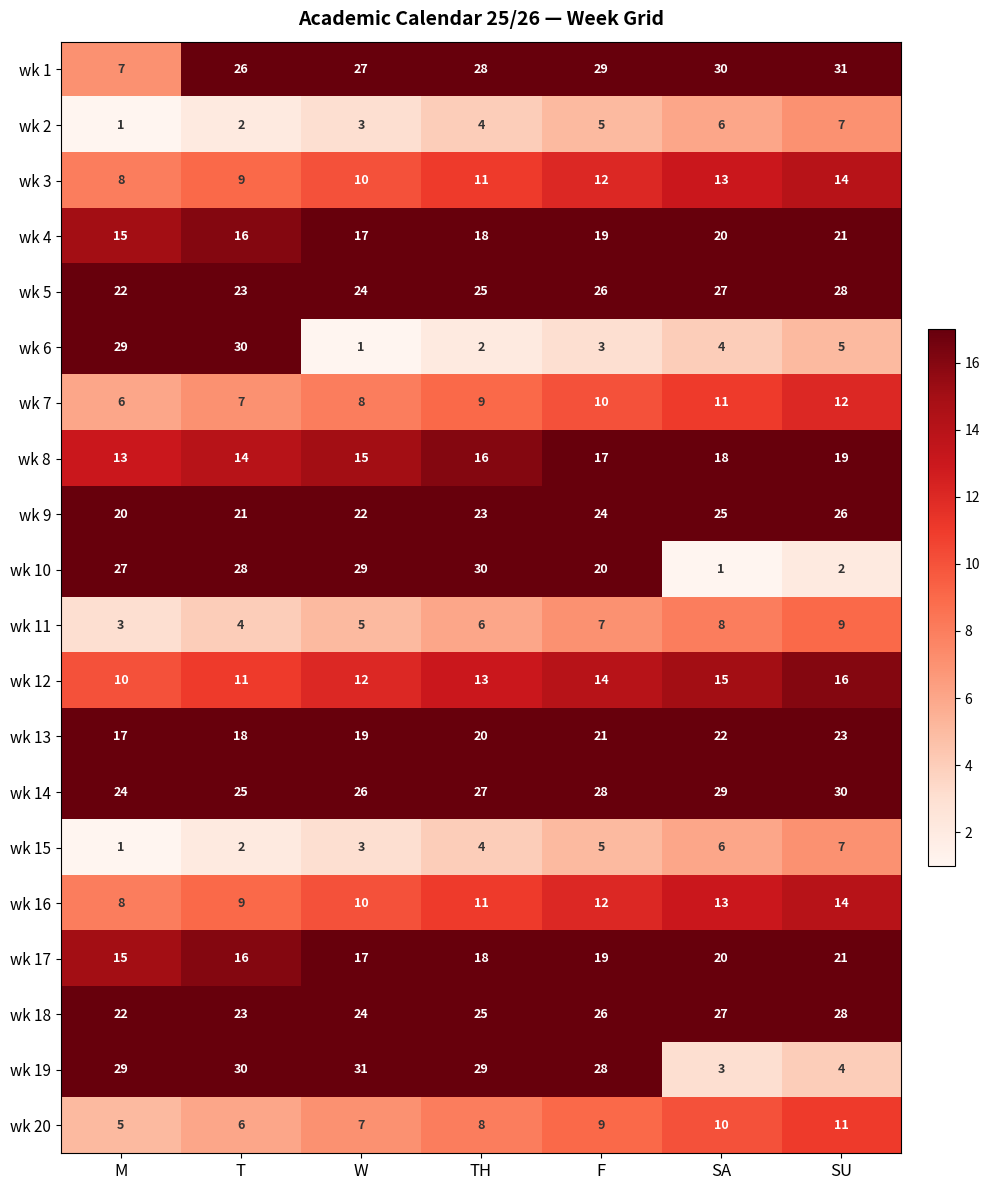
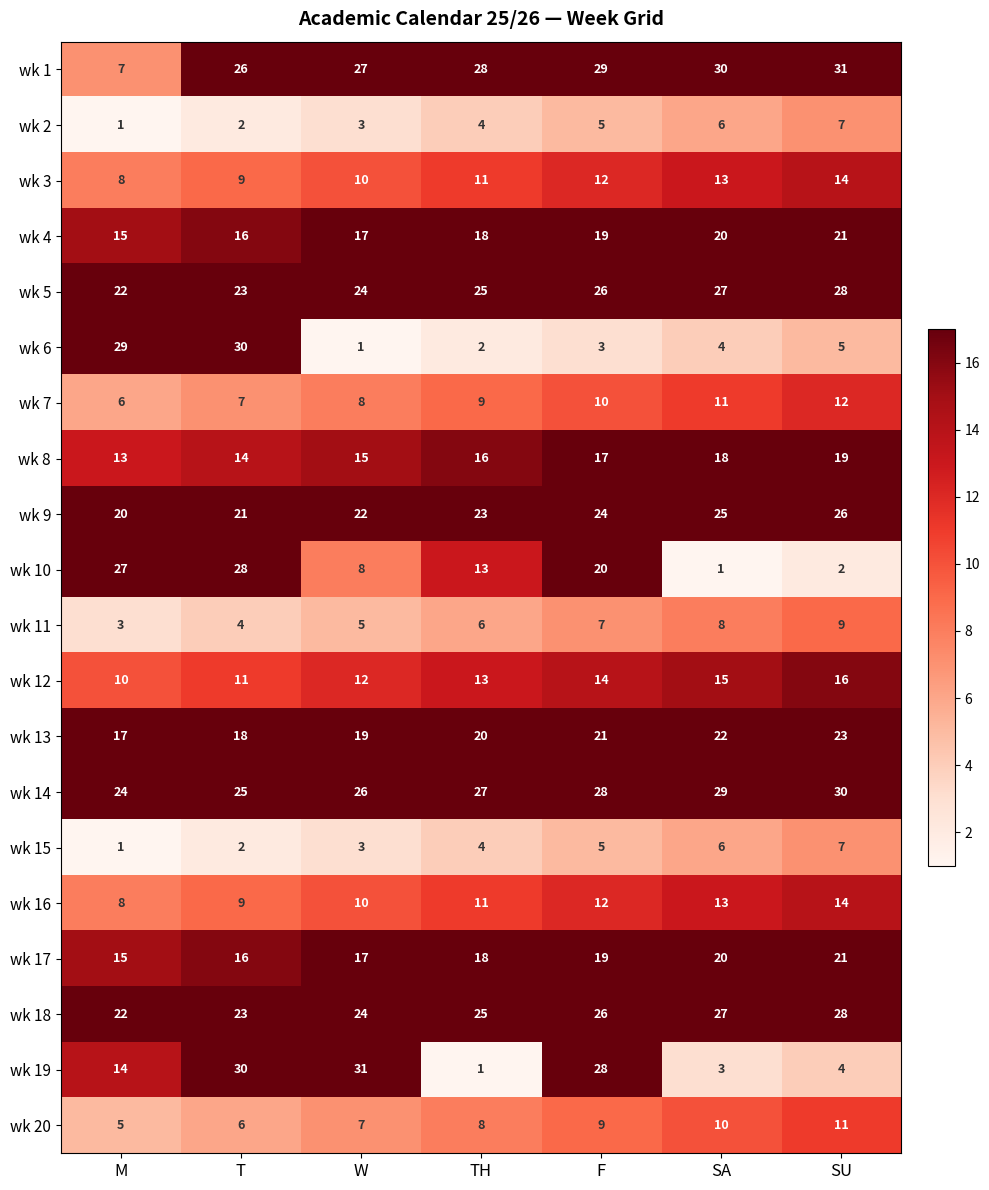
  {
    "wk 1": {
      "M": 7,
      "T": 26,
      "W": 27,
      "TH": 28,
      "F": 29,
      "SA": 30,
      "SU": 31
    },
    "wk 2": {
      "M": 1,
      "T": 2,
      "W": 3,
      "TH": 4,
      "F": 5,
      "SA": 6,
      "SU": 7
    },
    "wk 3": {
      "M": 8,
      "T": 9,
      "W": 10,
      "TH": 11,
      "F": 12,
      "SA": 13,
      "SU": 14
    },
    "wk 4": {
      "M": 15,
      "T": 16,
      "W": 17,
      "TH": 18,
      "F": 19,
      "SA": 20,
      "SU": 21
    },
    "wk 5": {
      "M": 22,
      "T": 23,
      "W": 24,
      "TH": 25,
      "F": 26,
      "SA": 27,
      "SU": 28
    },
    "wk 6": {
      "M": 29,
      "T": 30,
      "W": 1,
      "TH": 2,
      "F": 3,
      "SA": 4,
      "SU": 5
    },
    "wk 7": {
      "M": 6,
      "T": 7,
      "W": 8,
      "TH": 9,
      "F": 10,
      "SA": 11,
      "SU": 12
    },
    "wk 8": {
      "M": 13,
      "T": 14,
      "W": 15,
      "TH": 16,
      "F": 17,
      "SA": 18,
      "SU": 19
    },
    "wk 9": {
      "M": 20,
      "T": 21,
      "W": 22,
      "TH": 23,
      "F": 24,
      "SA": 25,
      "SU": 26
    },
    "wk 10": {
      "M": 27,
      "T": 28,
-     "W": 29,
-     "TH": 30,
+     "W": 8,
+     "TH": 13,
      "F": 20,
      "SA": 1,
      "SU": 2
    },
    "wk 11": {
      "M": 3,
      "T": 4,
      "W": 5,
      "TH": 6,
      "F": 7,
      "SA": 8,
      "SU": 9
    },
    "wk 12": {
      "M": 10,
      "T": 11,
      "W": 12,
      "TH": 13,
      "F": 14,
      "SA": 15,
      "SU": 16
    },
    "wk 13": {
      "M": 17,
      "T": 18,
      "W": 19,
      "TH": 20,
      "F": 21,
      "SA": 22,
      "SU": 23
    },
    "wk 14": {
      "M": 24,
      "T": 25,
      "W": 26,
      "TH": 27,
      "F": 28,
      "SA": 29,
      "SU": 30
    },
    "wk 15": {
      "M": 1,
      "T": 2,
      "W": 3,
      "TH": 4,
      "F": 5,
      "SA": 6,
      "SU": 7
    },
    "wk 16": {
      "M": 8,
      "T": 9,
      "W": 10,
      "TH": 11,
      "F": 12,
      "SA": 13,
      "SU": 14
    },
    "wk 17": {
      "M": 15,
      "T": 16,
      "W": 17,
      "TH": 18,
      "F": 19,
      "SA": 20,
      "SU": 21
    },
    "wk 18": {
      "M": 22,
      "T": 23,
      "W": 24,
      "TH": 25,
      "F": 26,
      "SA": 27,
      "SU": 28
    },
    "wk 19": {
-     "M": 29,
+     "M": 14,
      "T": 30,
      "W": 31,
-     "TH": 29,
+     "TH": 1,
      "F": 28,
      "SA": 3,
      "SU": 4
    },
    "wk 20": {
      "M": 5,
      "T": 6,
      "W": 7,
      "TH": 8,
      "F": 9,
      "SA": 10,
      "SU": 11
    }
  }
